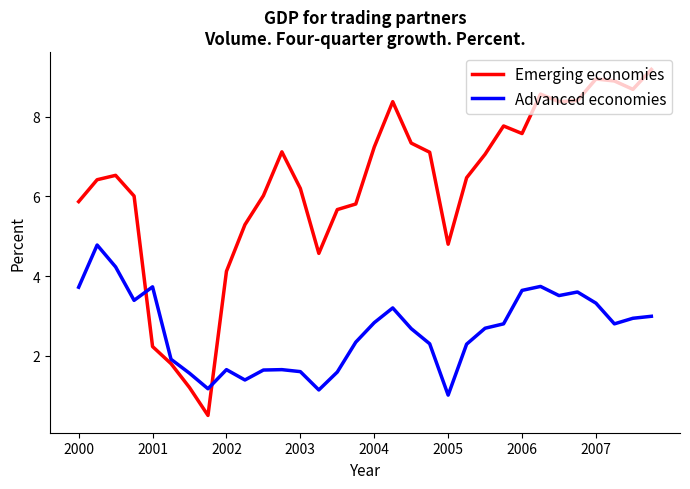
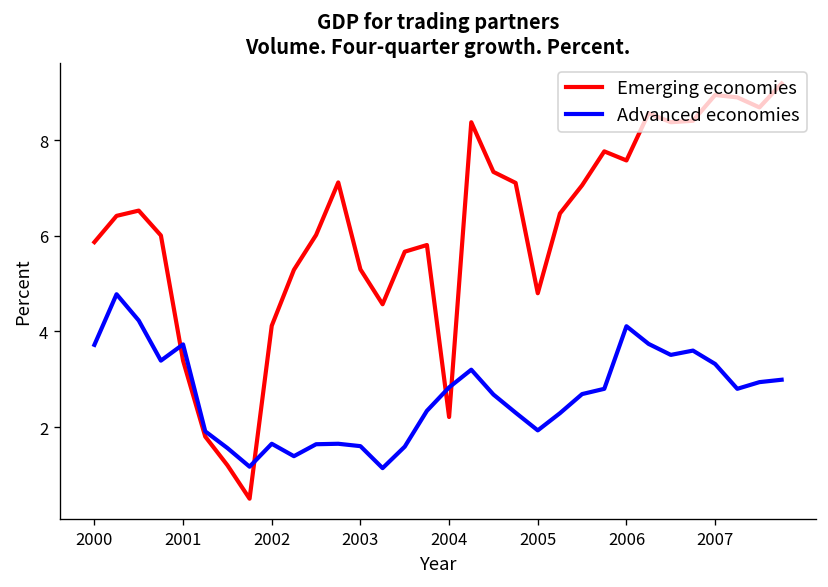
  {
    "Emerging economies": {
      "2000": 5.9,
-     "2001": 2.2,
+     "2001": 3.4,
      "2002": 4.1,
-     "2003": 6.2,
-     "2004": 7.2,
+     "2003": 5.3,
+     "2004": 2.2,
      "2005": 4.8,
      "2006": 7.6
    },
    "Advanced economies": {
      "2000": 3.7,
      "2001": 3.7,
      "2002": 1.7,
      "2003": 1.6,
      "2004": 2.8,
-     "2005": 1.0,
-     "2006": 3.6,
+     "2005": 1.9,
+     "2006": 4.1,
      "2007": 3.3
    }
  }
